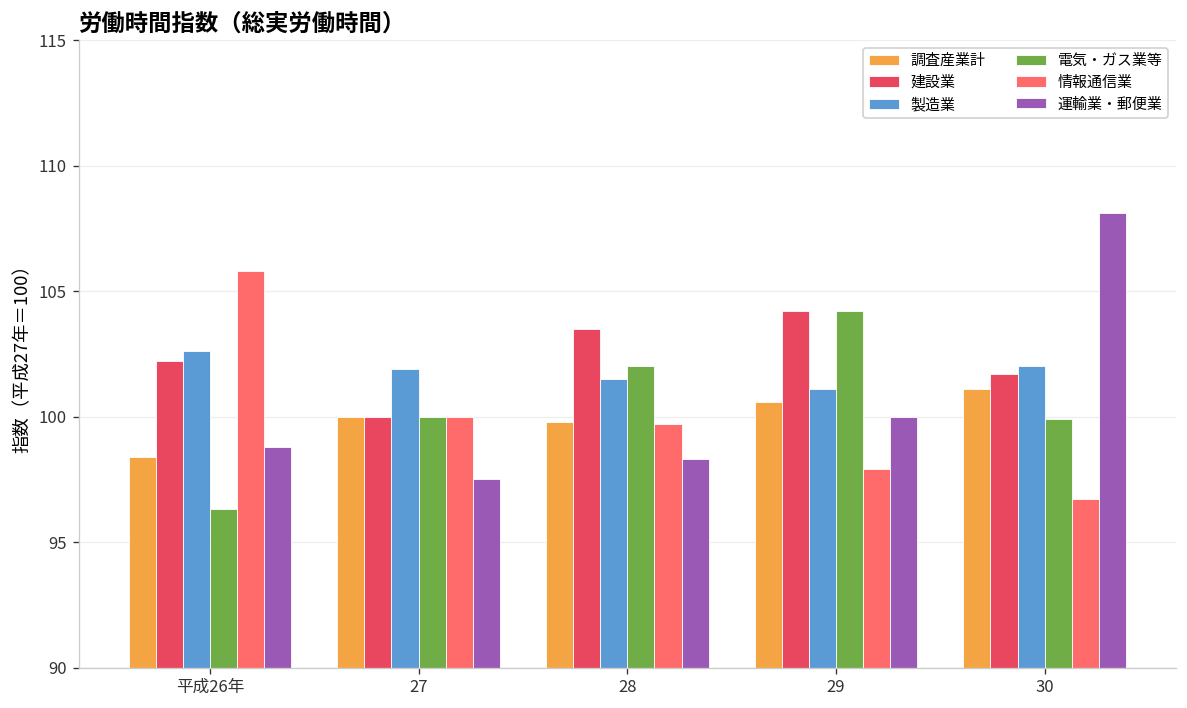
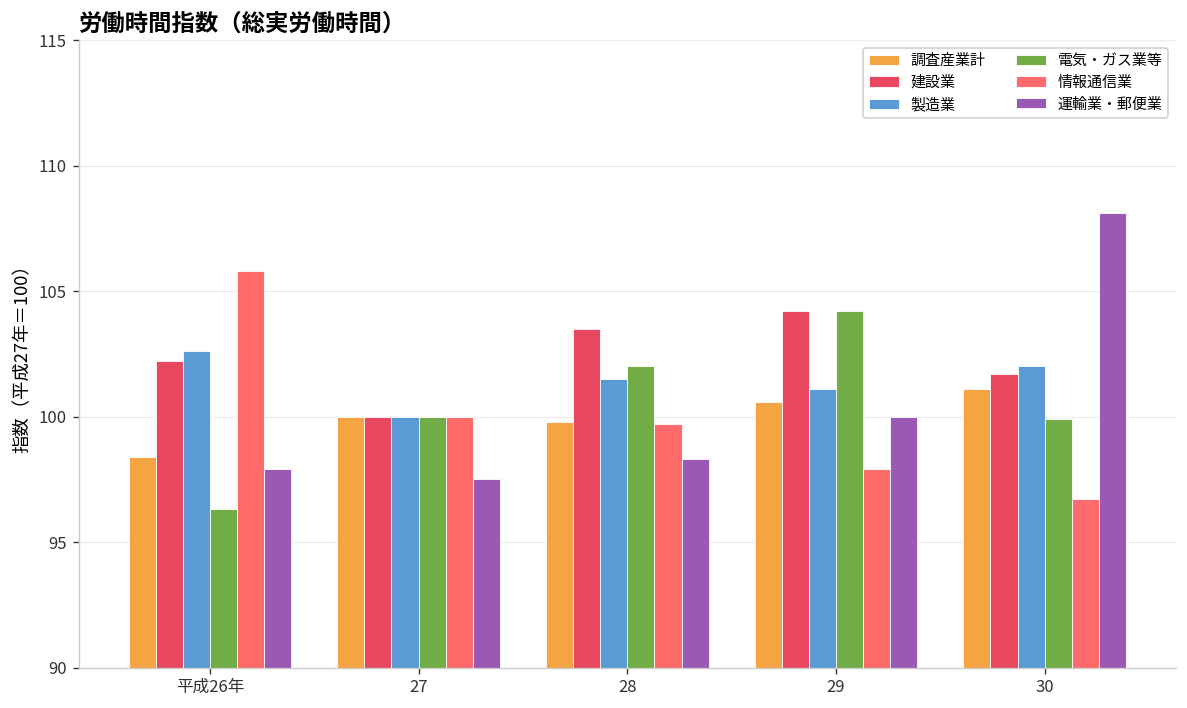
  {
    "調査産業計": {
      "平成26年": 98.4,
      "27": 100.0,
      "28": 99.8,
      "29": 100.6,
      "30": 101.1
    },
    "製造業": {
      "平成26年": 102.6,
-     "27": 101.9,
+     "27": 100.0,
      "28": 101.5,
      "29": 101.1,
      "30": 102.0
    },
    "電気・ガス業等": {
      "平成26年": 96.3,
      "27": 100.0,
      "28": 102.0,
      "29": 104.2,
      "30": 99.9
    },
    "運輸業・郵便業": {
-     "平成26年": 98.8,
+     "平成26年": 97.9,
      "27": 97.5,
      "28": 98.3,
      "29": 100.0,
      "30": 108.1
    }
  }
